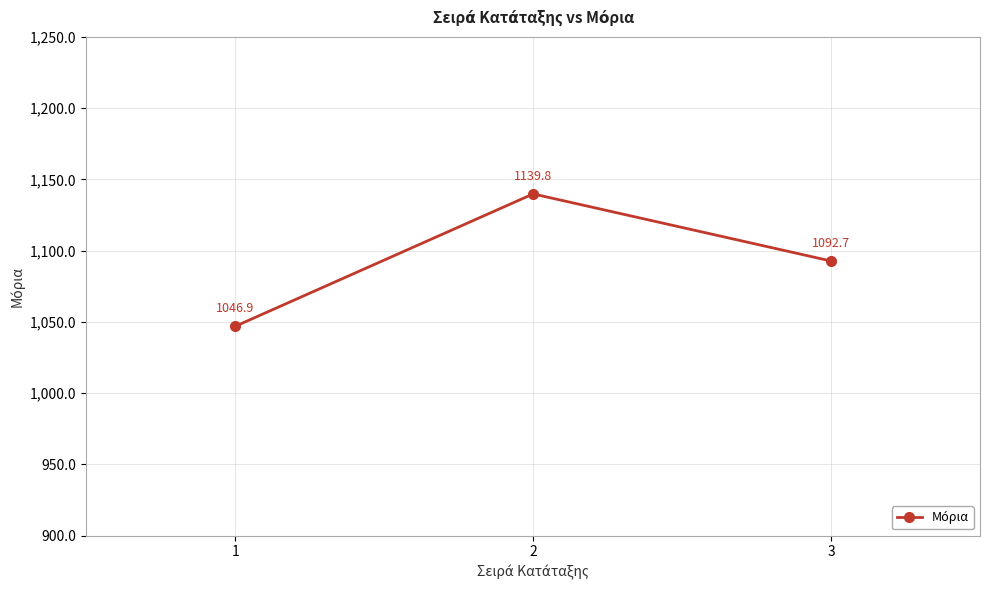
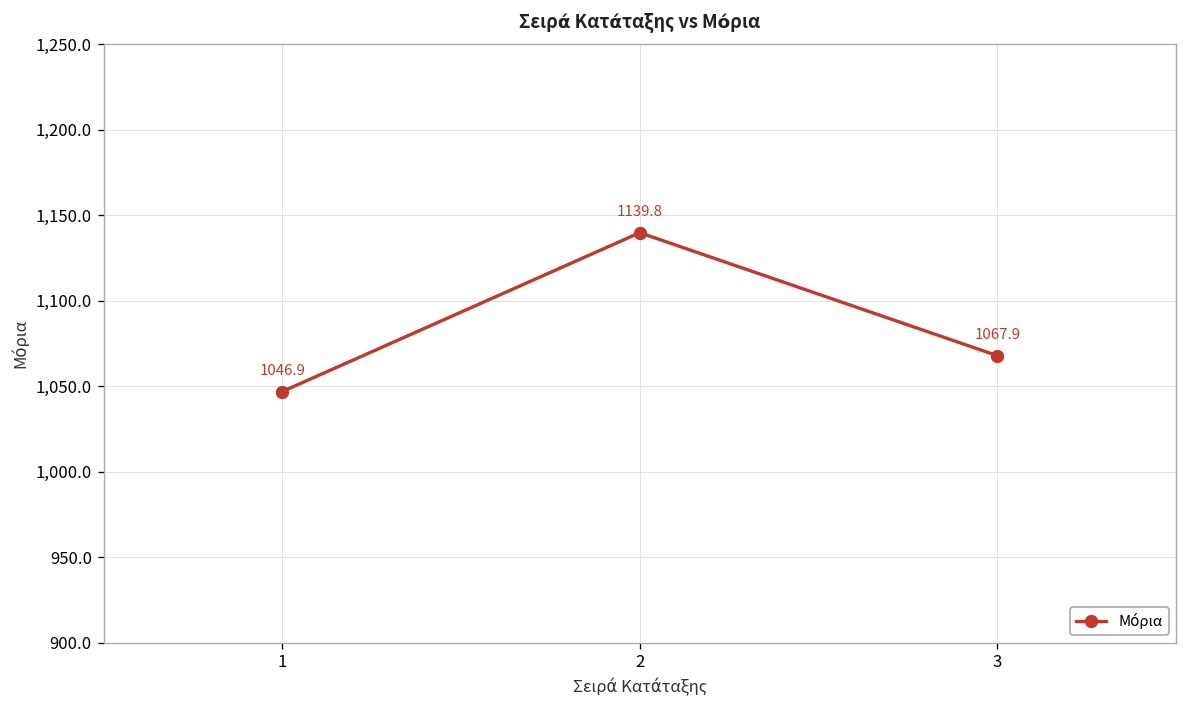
  {
    "1": 1046.9,
    "2": 1139.8,
-   "3": 1092.7
+   "3": 1067.9
  }
